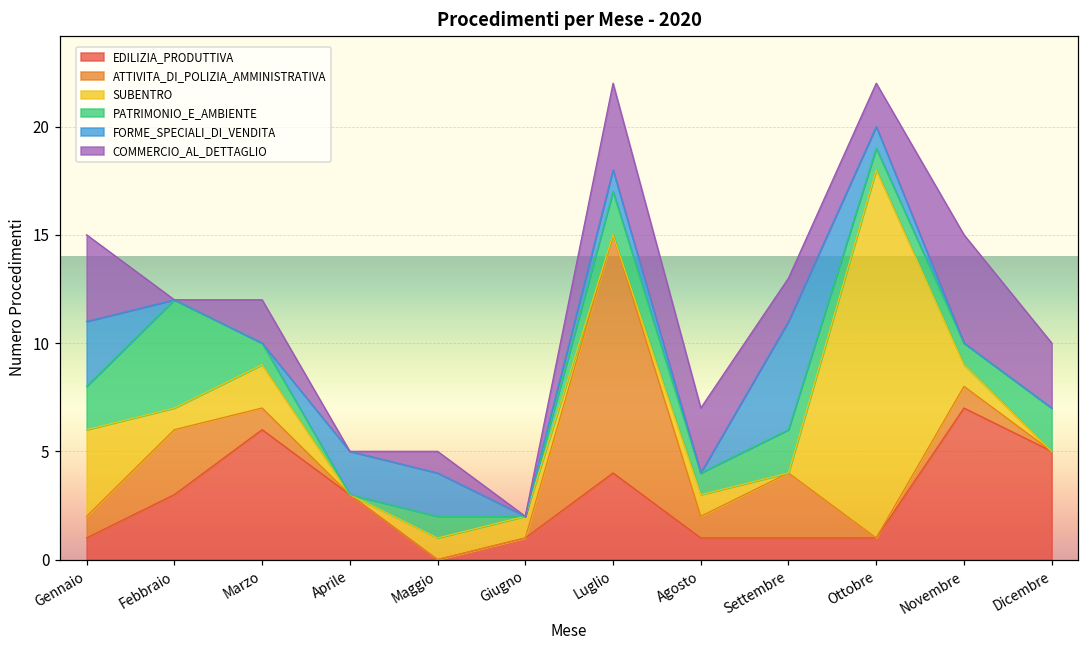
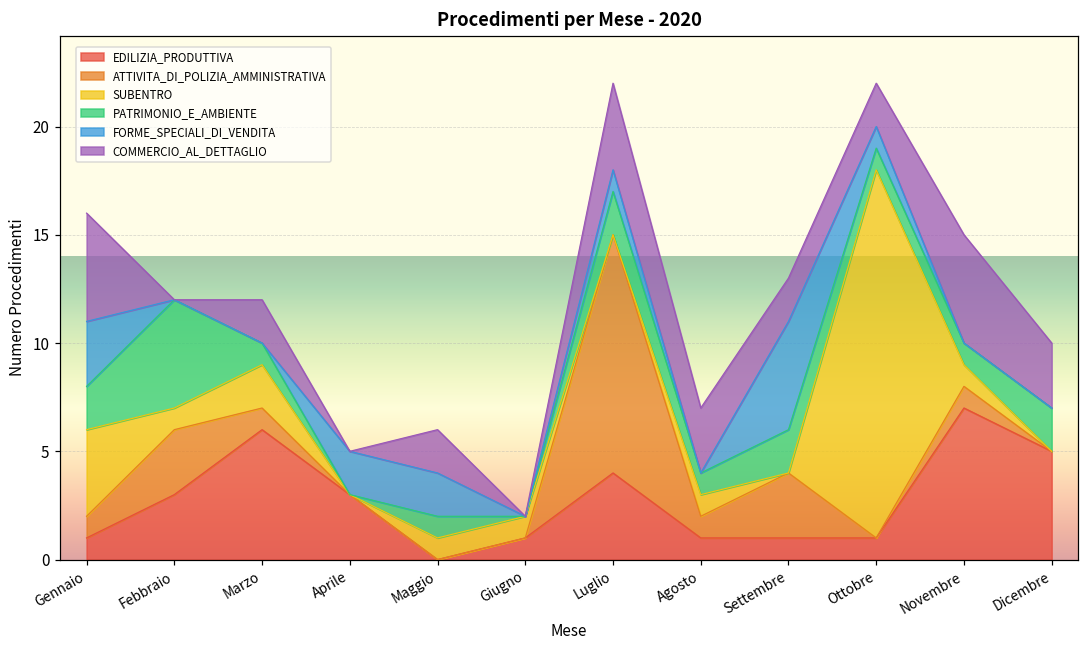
  {
    "SUBENTRO": {
      "Gennaio": 4,
      "Febbraio": 1,
      "Marzo": 2,
      "Maggio": 1,
      "Agosto": 1,
      "Ottobre": 17,
      "Novembre": 1
    },
    "PATRIMONIO_E_AMBIENTE": {
      "Gennaio": 2,
      "Maggio": 1,
      "Luglio": 2,
      "Settembre": 2,
      "Ottobre": 1
    },
    "FORME_SPECIALI_DI_VENDITA": {
      "Gennaio": 3,
      "Maggio": 2,
      "Luglio": 1,
      "Settembre": 5,
      "Ottobre": 1
    },
    "COMMERCIO_AL_DETTAGLIO": {
-     "Gennaio": 4,
+     "Gennaio": 5,
      "Marzo": 2,
-     "Maggio": 1,
+     "Maggio": 2,
      "Luglio": 4,
      "Agosto": 3,
      "Settembre": 2,
      "Ottobre": 2,
      "Novembre": 5,
      "Dicembre": 3
    }
  }
